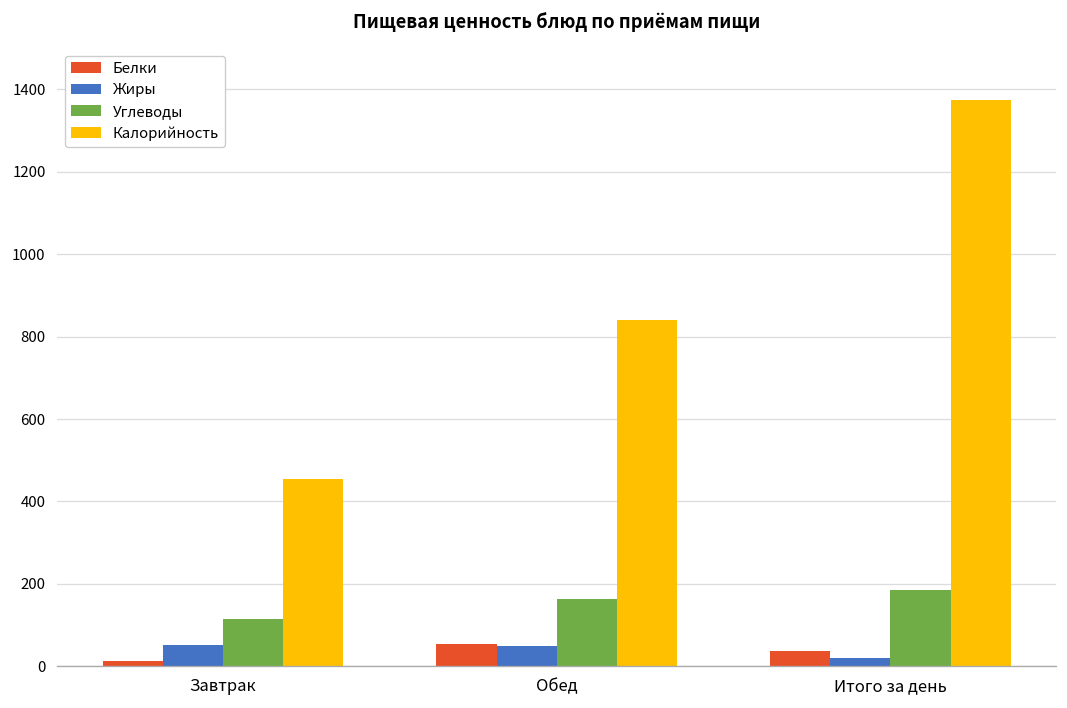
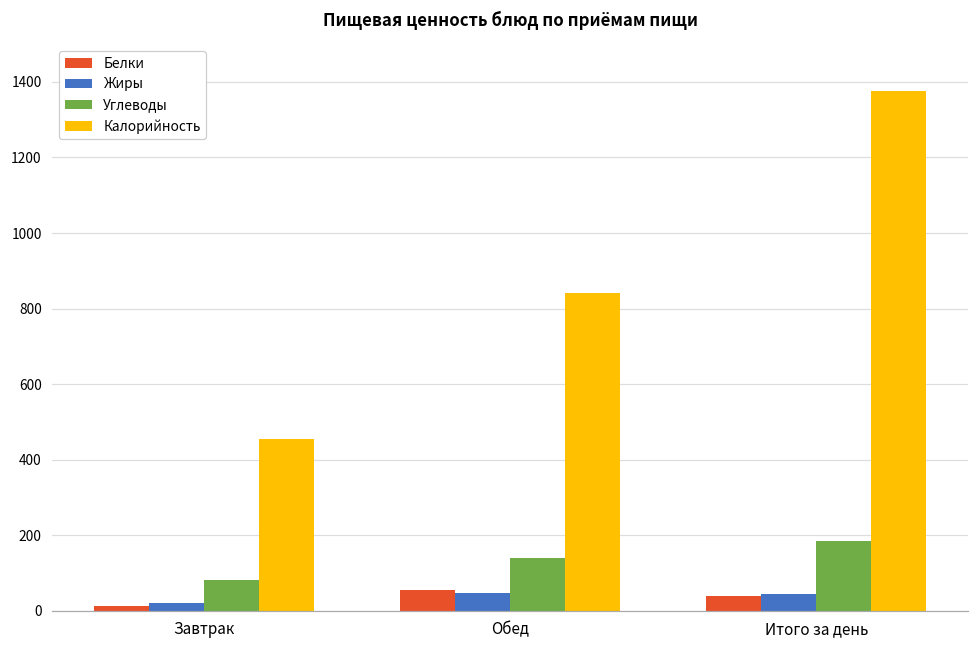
  {
    "Белки": {
      "Завтрак": 10,
      "Обед": 50,
      "Итого за день": 40
    },
    "Жиры": {
-     "Завтрак": 50,
+     "Завтрак": 20,
      "Обед": 50,
-     "Итого за день": 20
+     "Итого за день": 40
    },
    "Углеводы": {
-     "Завтрак": 120,
-     "Обед": 160,
+     "Завтрак": 80,
+     "Обед": 140,
      "Итого за день": 180
    },
    "Калорийность": {
      "Завтрак": 450,
      "Обед": 840,
      "Итого за день": 1380
    }
  }
